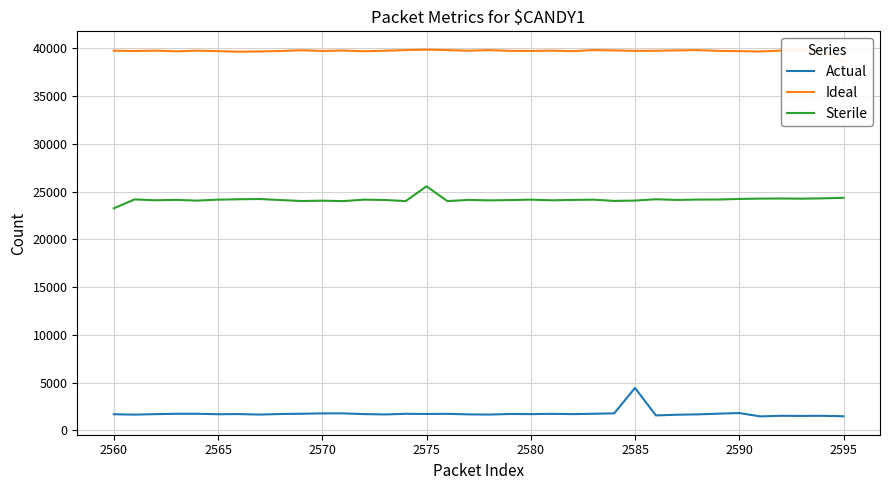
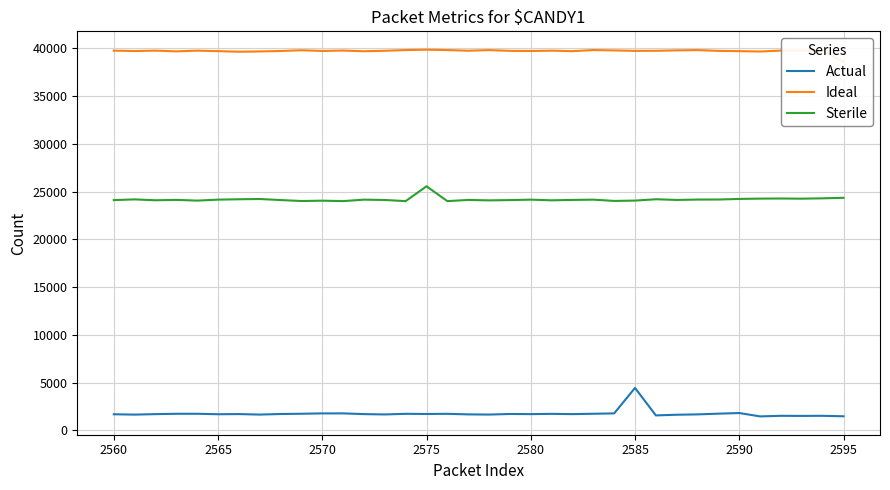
  {
    "Actual": {
      "2560": 2000,
      "2565": 2000,
      "2570": 2000,
      "2575": 2000,
      "2580": 2000,
      "2585": 4000,
      "2590": 2000,
      "2595": 1000
    },
    "Ideal": {
      "2560": 40000,
      "2565": 40000,
      "2570": 40000,
      "2575": 40000,
      "2580": 40000,
      "2585": 40000,
      "2590": 40000
    },
    "Sterile": {
-     "2560": 23000,
+     "2560": 24000,
      "2565": 24000,
      "2570": 24000,
      "2575": 26000,
      "2580": 24000,
      "2585": 24000,
      "2590": 24000,
      "2595": 24000
    }
  }
